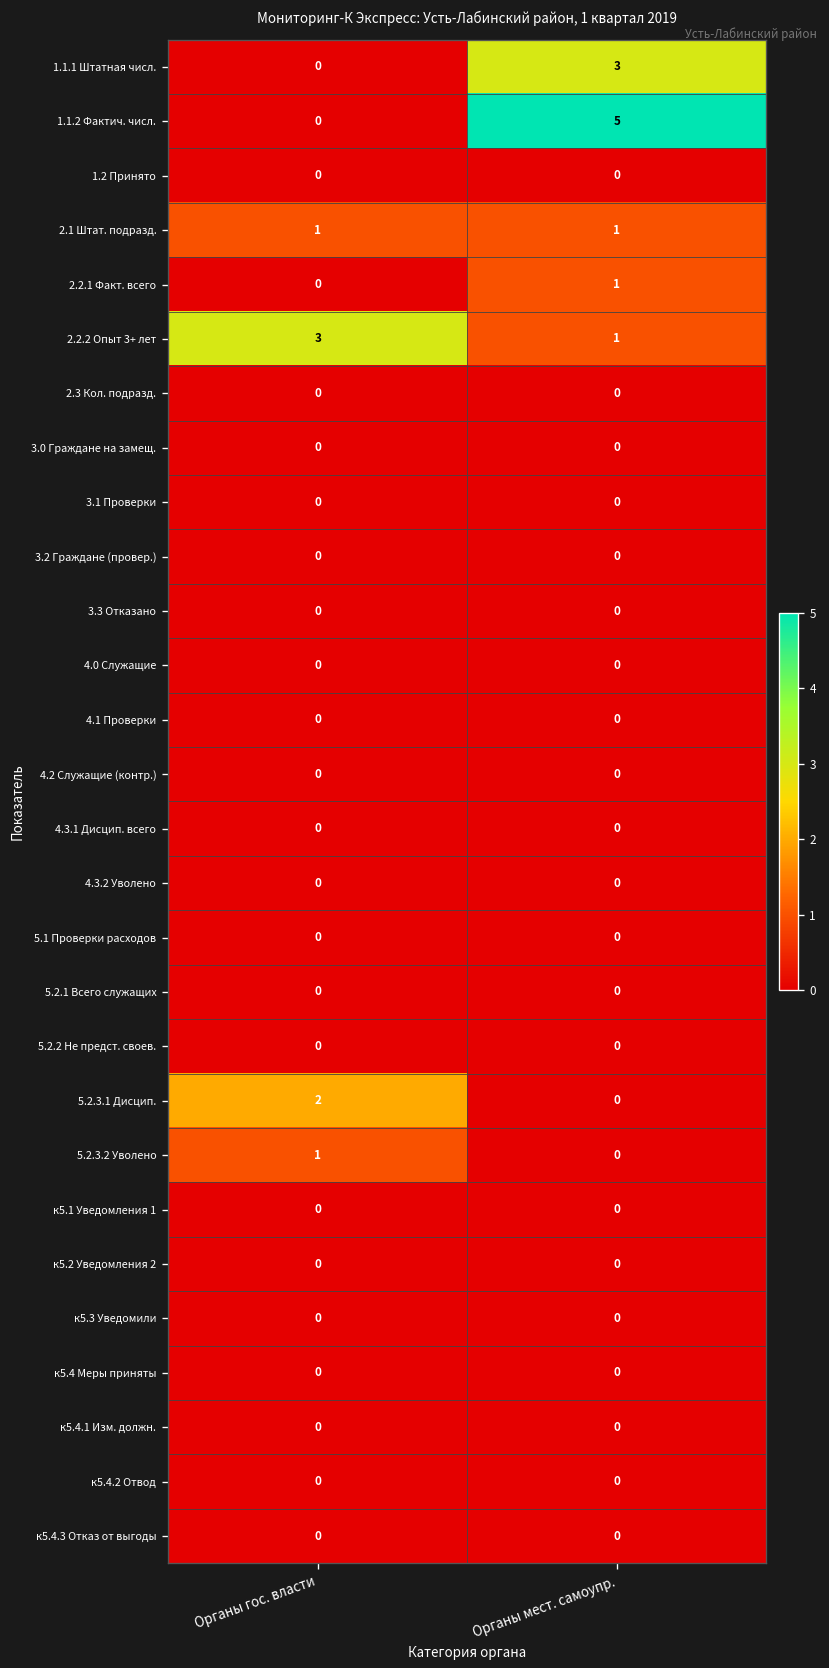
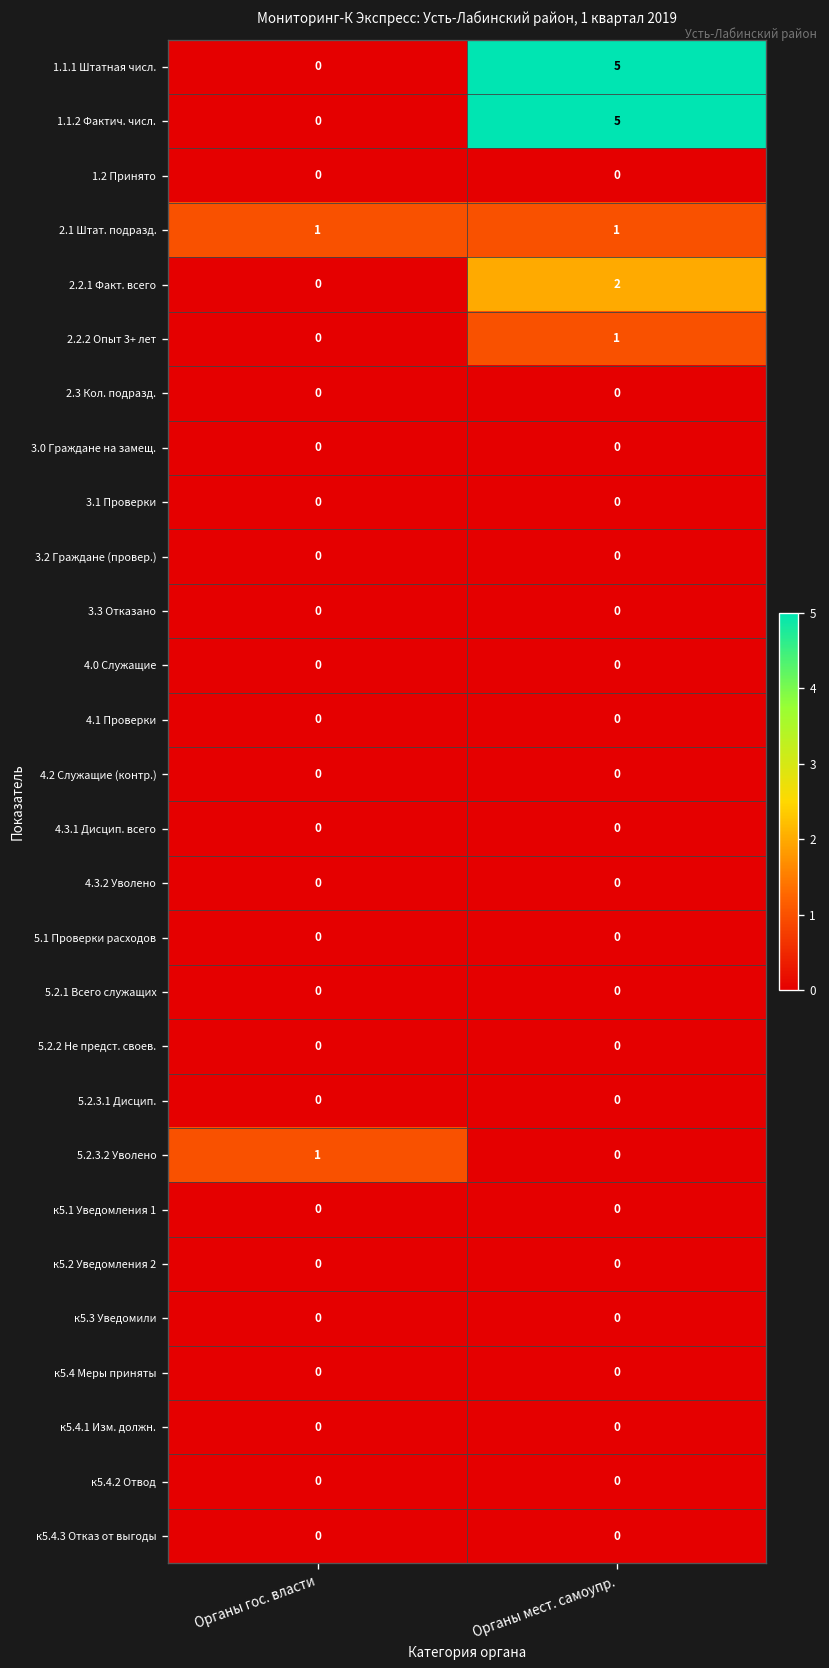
  {
    "1.1.1 Штатная числ.": {
      "Органы гос. власти": 0,
-     "Органы мест. самоупр.": 3
+     "Органы мест. самоупр.": 5
    },
    "1.1.2 Фактич. числ.": {
      "Органы гос. власти": 0,
      "Органы мест. самоупр.": 5
    },
    "1.2 Принято": {
      "Органы гос. власти": 0,
      "Органы мест. самоупр.": 0
    },
    "2.1 Штат. подразд.": {
      "Органы гос. власти": 1,
      "Органы мест. самоупр.": 1
    },
    "2.2.1 Факт. всего": {
      "Органы гос. власти": 0,
-     "Органы мест. самоупр.": 1
+     "Органы мест. самоупр.": 2
    },
    "2.2.2 Опыт 3+ лет": {
-     "Органы гос. власти": 3,
+     "Органы гос. власти": 0,
      "Органы мест. самоупр.": 1
    },
    "2.3 Кол. подразд.": {
      "Органы гос. власти": 0,
      "Органы мест. самоупр.": 0
    },
    "3.0 Граждане на замещ.": {
      "Органы гос. власти": 0,
      "Органы мест. самоупр.": 0
    },
    "3.1 Проверки": {
      "Органы гос. власти": 0,
      "Органы мест. самоупр.": 0
    },
    "3.2 Граждане (провер.)": {
      "Органы гос. власти": 0,
      "Органы мест. самоупр.": 0
    },
    "3.3 Отказано": {
      "Органы гос. власти": 0,
      "Органы мест. самоупр.": 0
    },
    "4.0 Служащие": {
      "Органы гос. власти": 0,
      "Органы мест. самоупр.": 0
    },
    "4.1 Проверки": {
      "Органы гос. власти": 0,
      "Органы мест. самоупр.": 0
    },
    "4.2 Служащие (контр.)": {
      "Органы гос. власти": 0,
      "Органы мест. самоупр.": 0
    },
    "4.3.1 Дисцип. всего": {
      "Органы гос. власти": 0,
      "Органы мест. самоупр.": 0
    },
    "4.3.2 Уволено": {
      "Органы гос. власти": 0,
      "Органы мест. самоупр.": 0
    },
    "5.1 Проверки расходов": {
      "Органы гос. власти": 0,
      "Органы мест. самоупр.": 0
    },
    "5.2.1 Всего служащих": {
      "Органы гос. власти": 0,
      "Органы мест. самоупр.": 0
    },
    "5.2.2 Не предст. своев.": {
      "Органы гос. власти": 0,
      "Органы мест. самоупр.": 0
    },
    "5.2.3.1 Дисцип.": {
-     "Органы гос. власти": 2,
+     "Органы гос. власти": 0,
      "Органы мест. самоупр.": 0
    },
    "5.2.3.2 Уволено": {
      "Органы гос. власти": 1,
      "Органы мест. самоупр.": 0
    },
    "к5.1 Уведомления 1": {
      "Органы гос. власти": 0,
      "Органы мест. самоупр.": 0
    },
    "к5.2 Уведомления 2": {
      "Органы гос. власти": 0,
      "Органы мест. самоупр.": 0
    },
    "к5.3 Уведомили": {
      "Органы гос. власти": 0,
      "Органы мест. самоупр.": 0
    },
    "к5.4 Меры приняты": {
      "Органы гос. власти": 0,
      "Органы мест. самоупр.": 0
    },
    "к5.4.1 Изм. должн.": {
      "Органы гос. власти": 0,
      "Органы мест. самоупр.": 0
    },
    "к5.4.2 Отвод": {
      "Органы гос. власти": 0,
      "Органы мест. самоупр.": 0
    },
    "к5.4.3 Отказ от выгоды": {
      "Органы гос. власти": 0,
      "Органы мест. самоупр.": 0
    }
  }
